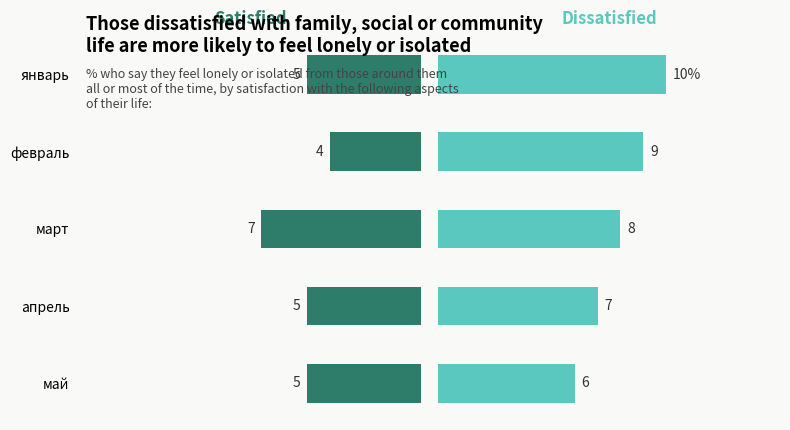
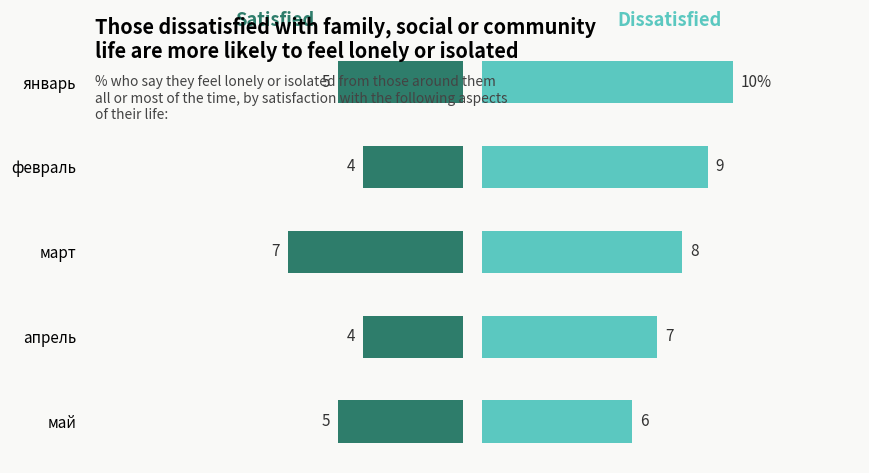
  {
    "Satisfied": {
      "январь": 5,
      "февраль": 4,
      "март": 7,
-     "апрель": 5,
+     "апрель": 4,
      "май": 5
    }
  }
